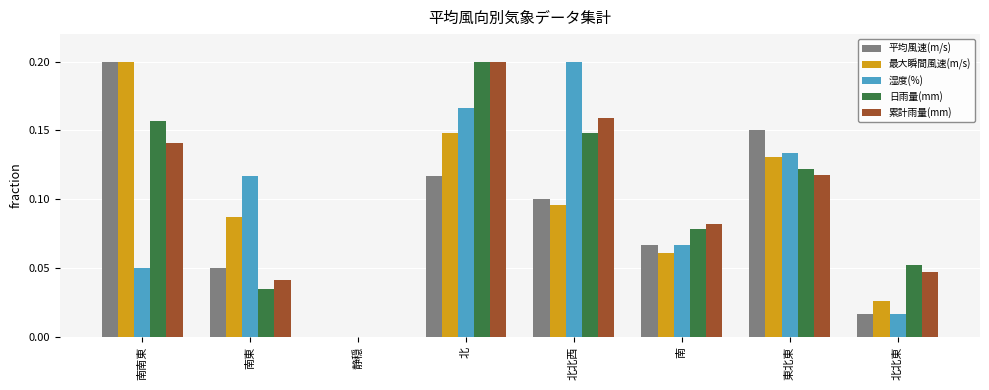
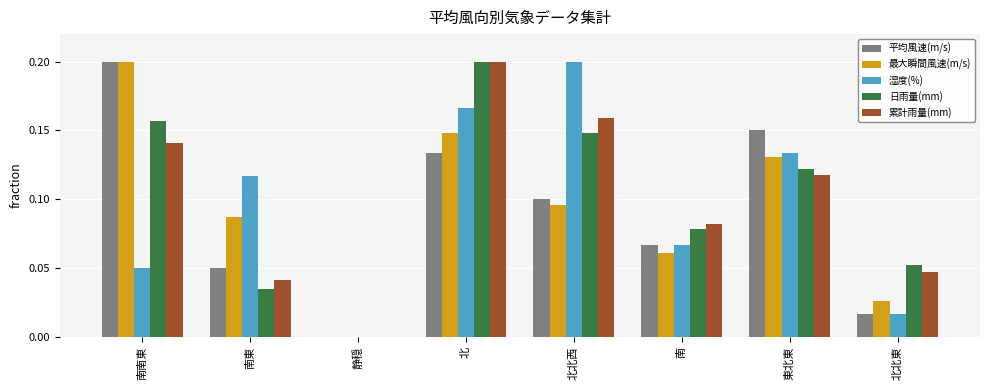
  {
    "平均風速(m/s)": {
      "南南東": 0.200,
      "南東": 0.050,
      "静穏": 0.000,
-     "北": 0.117,
+     "北": 0.133,
      "北北西": 0.100,
      "南": 0.067,
      "東北東": 0.150,
      "北北東": 0.017
    },
    "最大瞬間風速(m/s)": {
      "南南東": 0.200,
      "南東": 0.087,
      "静穏": 0.000,
      "北": 0.148,
      "北北西": 0.096,
      "南": 0.061,
      "東北東": 0.130,
      "北北東": 0.026
    },
    "湿度(%)": {
      "南南東": 0.050,
      "南東": 0.117,
      "静穏": 0.000,
      "北": 0.167,
      "北北西": 0.200,
      "南": 0.067,
      "東北東": 0.133,
      "北北東": 0.017
    },
    "日雨量(mm)": {
      "南南東": 0.157,
      "南東": 0.035,
      "静穏": 0.000,
      "北": 0.200,
      "北北西": 0.148,
      "南": 0.078,
      "東北東": 0.122,
      "北北東": 0.052
    },
    "累計雨量(mm)": {
      "南南東": 0.141,
      "南東": 0.041,
      "静穏": 0.000,
      "北": 0.200,
      "北北西": 0.159,
      "南": 0.082,
      "東北東": 0.118,
      "北北東": 0.047
    }
  }
